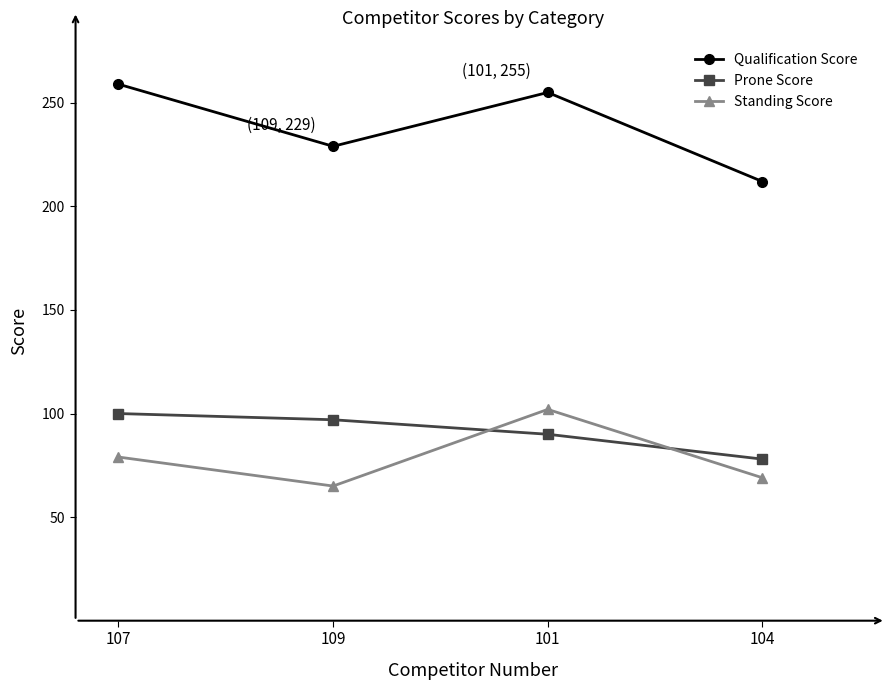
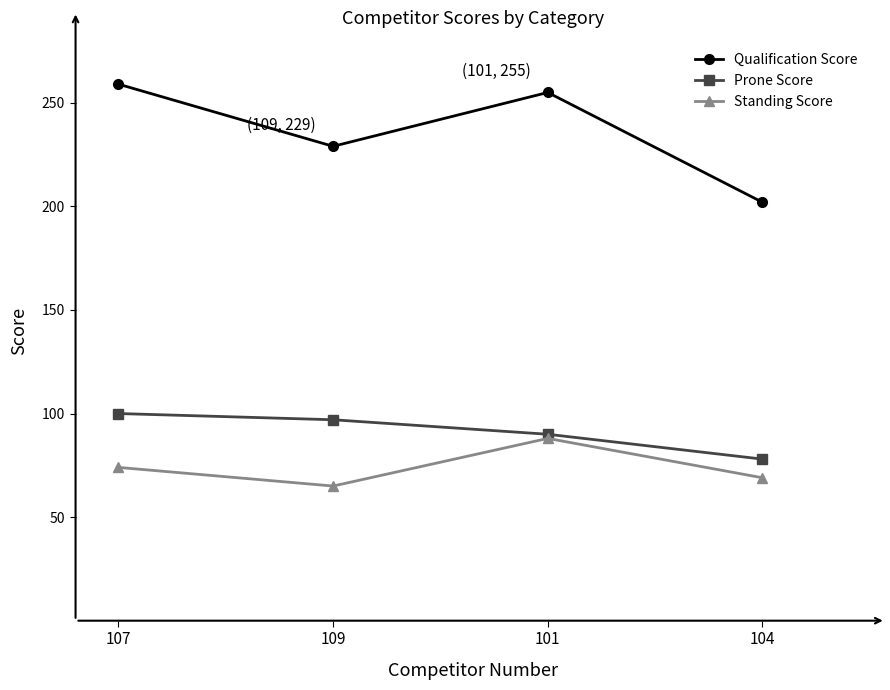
  {
    "Qualification Score": {
      "107": 259,
-     "104": 212
+     "104": 202
    },
    "Prone Score": {
      "107": 100,
      "109": 97,
      "101": 90,
      "104": 78
    },
    "Standing Score": {
-     "107": 79,
+     "107": 74,
      "109": 65,
-     "101": 102,
+     "101": 88,
      "104": 69
    }
  }
